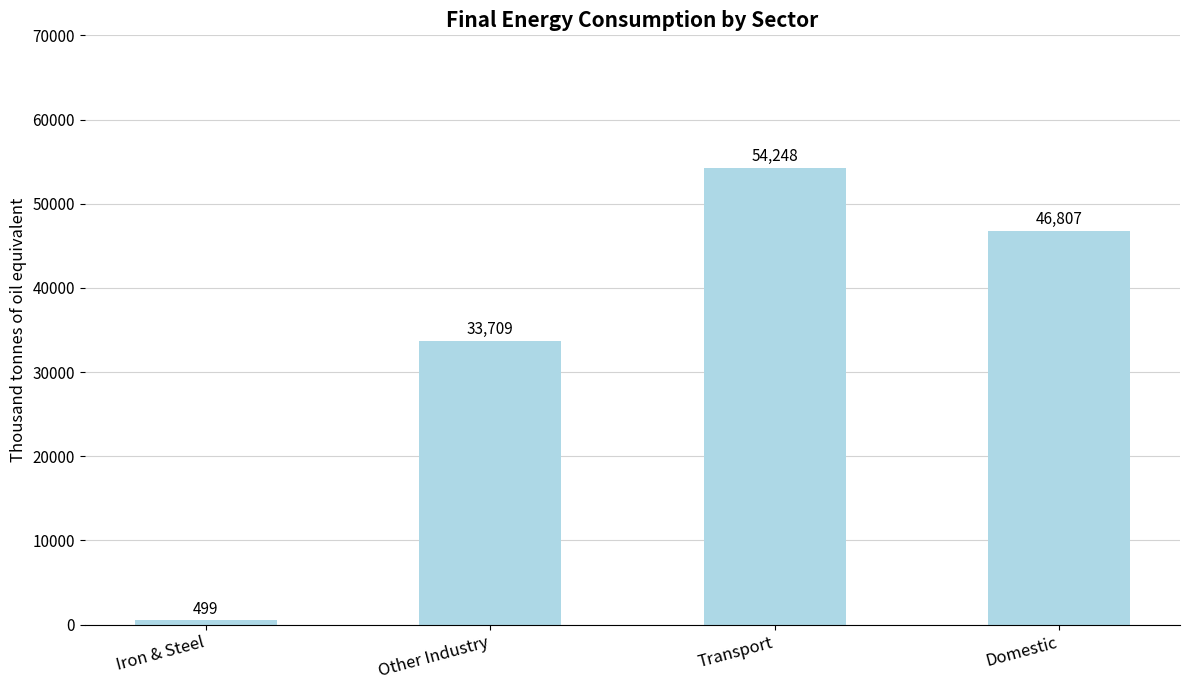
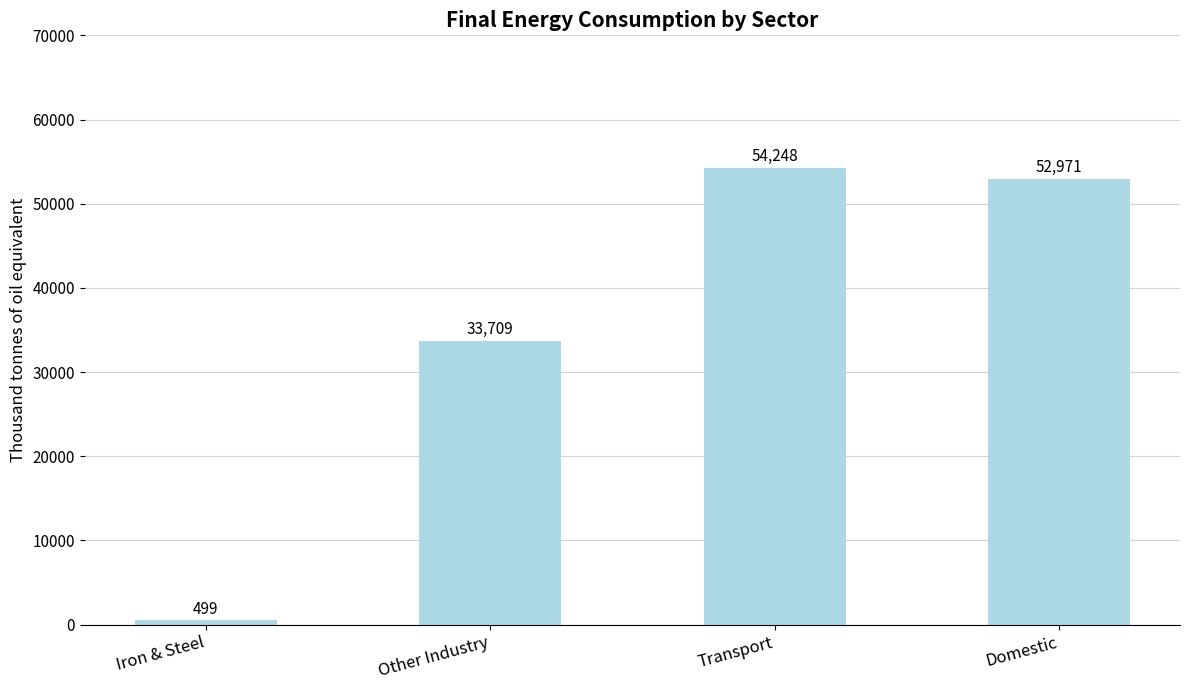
  {
    "Iron & Steel": "499",
    "Other Industry": "33,709",
    "Transport": "54,248",
-   "Domestic": "46,807"
+   "Domestic": "52,971"
  }
